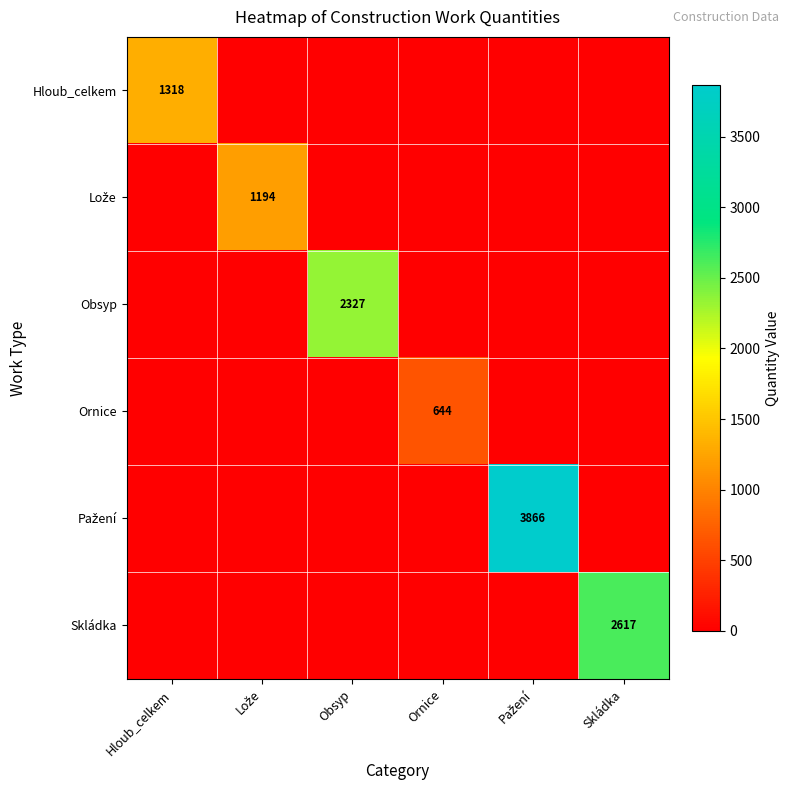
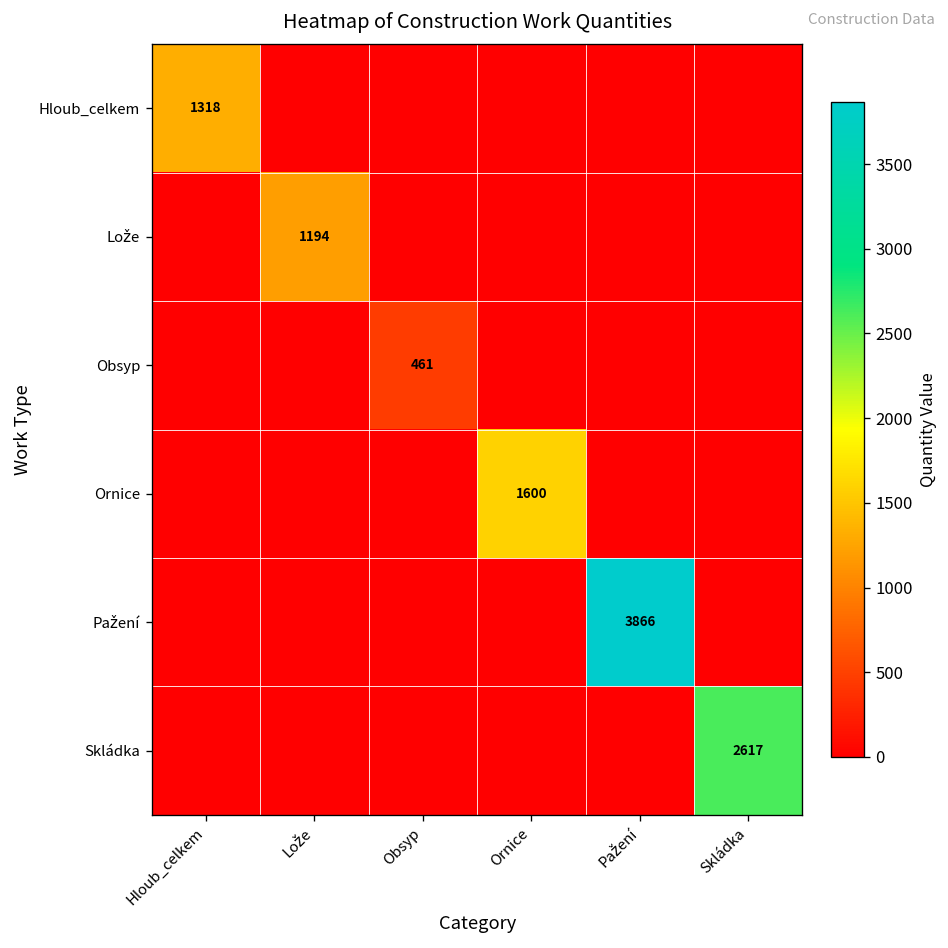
  {
    "Hloub_celkem": {
      "Hloub_celkem": 1318
    },
    "Lože": {
      "Lože": 1194
    },
    "Obsyp": {
-     "Obsyp": 2327
+     "Obsyp": 461
    },
    "Ornice": {
-     "Ornice": 644
+     "Ornice": 1600
    },
    "Pažení": {
      "Pažení": 3866
    },
    "Skládka": {
      "Skládka": 2617
    }
  }
